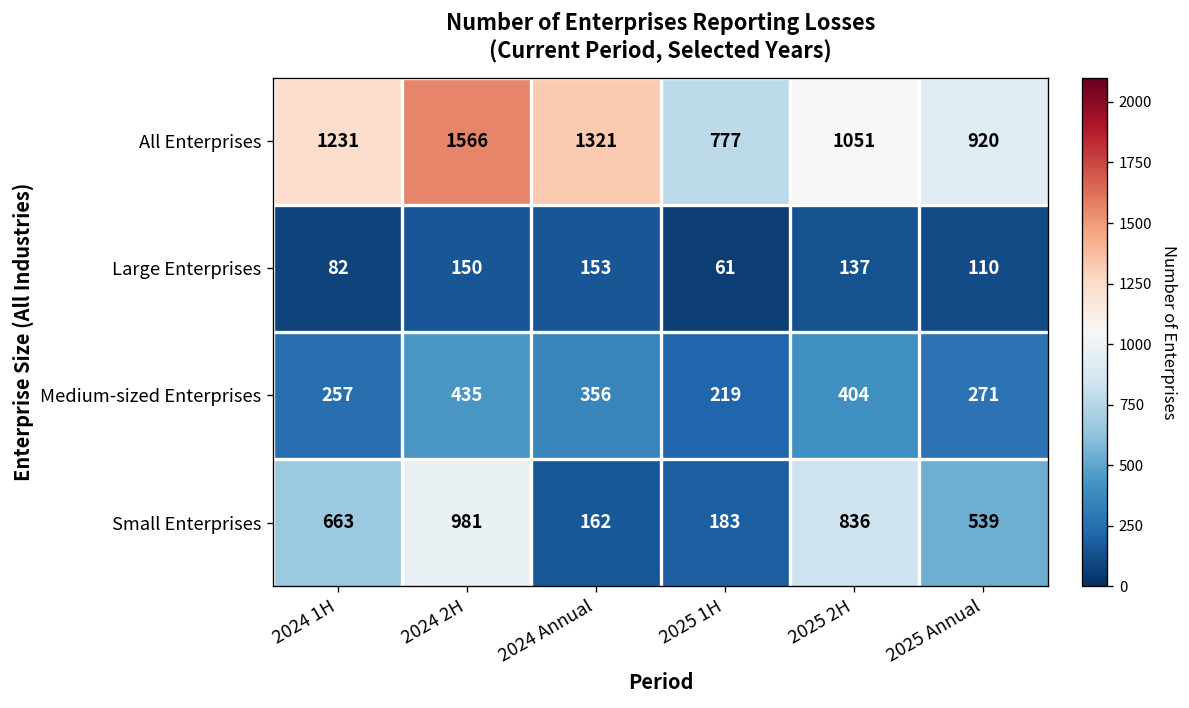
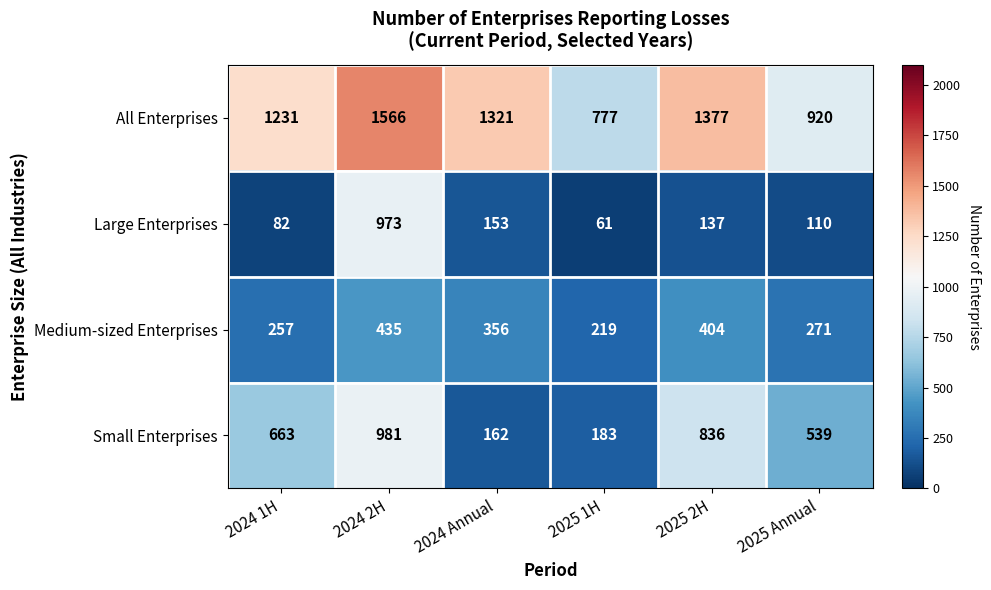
  {
    "All Enterprises": {
      "2024 1H": 1231,
      "2024 2H": 1566,
      "2024 Annual": 1321,
      "2025 1H": 777,
-     "2025 2H": 1051,
+     "2025 2H": 1377,
      "2025 Annual": 920
    },
    "Large Enterprises": {
      "2024 1H": 82,
-     "2024 2H": 150,
+     "2024 2H": 973,
      "2024 Annual": 153,
      "2025 1H": 61,
      "2025 2H": 137,
      "2025 Annual": 110
    },
    "Medium-sized Enterprises": {
      "2024 1H": 257,
      "2024 2H": 435,
      "2024 Annual": 356,
      "2025 1H": 219,
      "2025 2H": 404,
      "2025 Annual": 271
    },
    "Small Enterprises": {
      "2024 1H": 663,
      "2024 2H": 981,
      "2024 Annual": 162,
      "2025 1H": 183,
      "2025 2H": 836,
      "2025 Annual": 539
    }
  }
